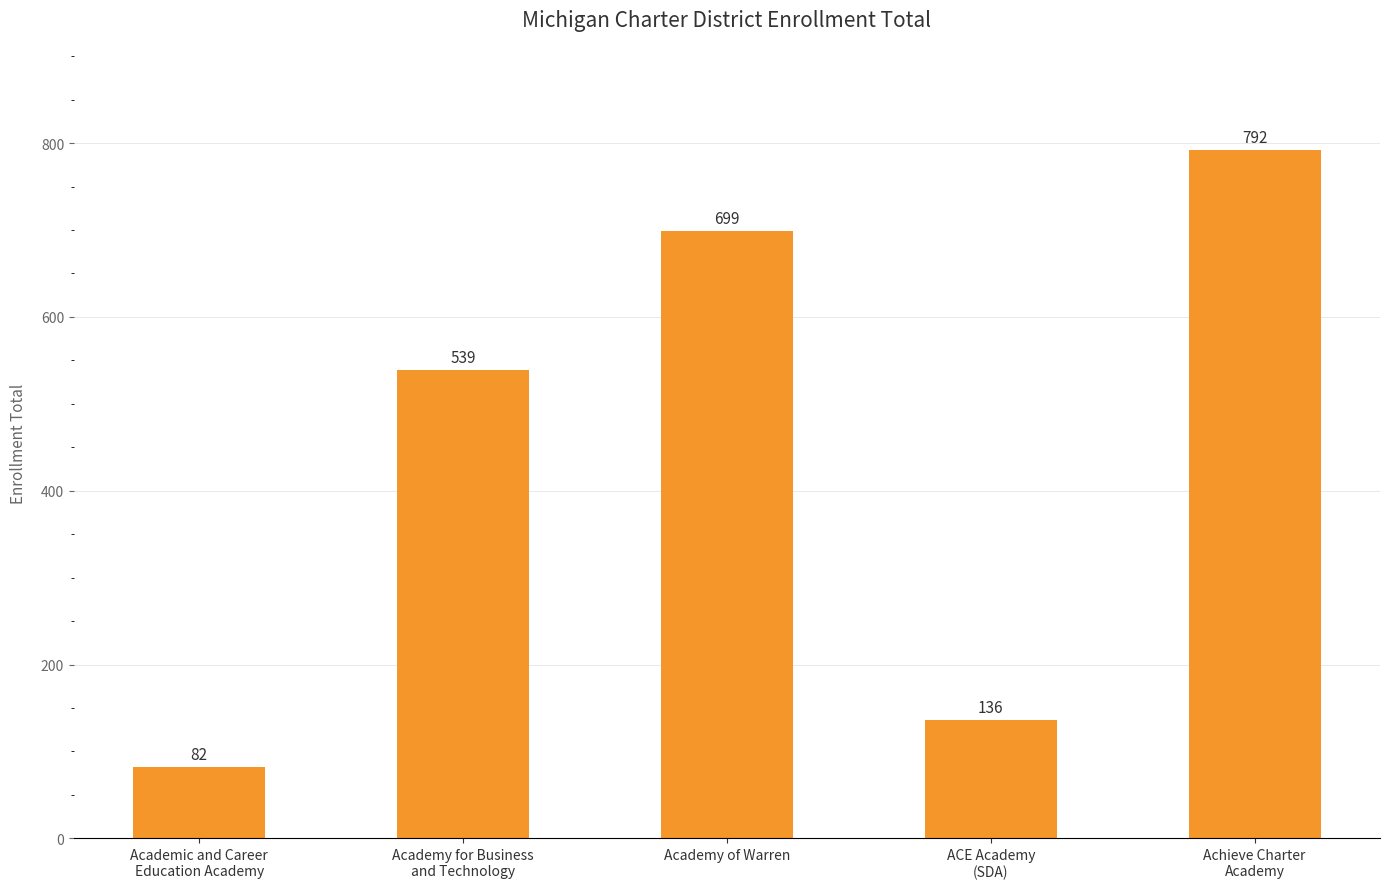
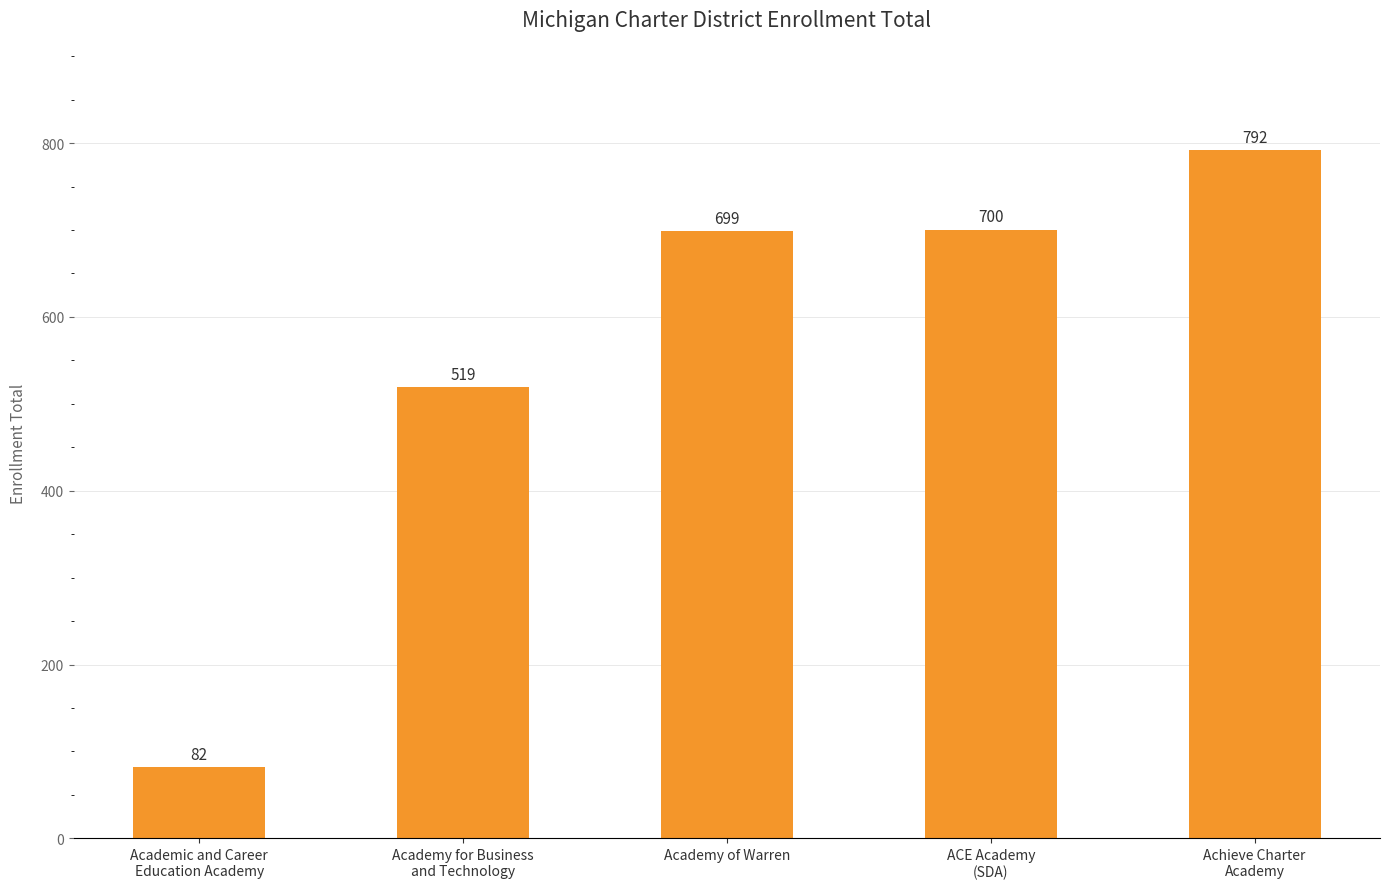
  {
    "Academic and Career Education Academy": 82,
-   "Academy for Business and Technology": 539,
+   "Academy for Business and Technology": 519,
    "Academy of Warren": 699,
-   "ACE Academy (SDA)": 136,
+   "ACE Academy (SDA)": 700,
    "Achieve Charter Academy": 792
  }
